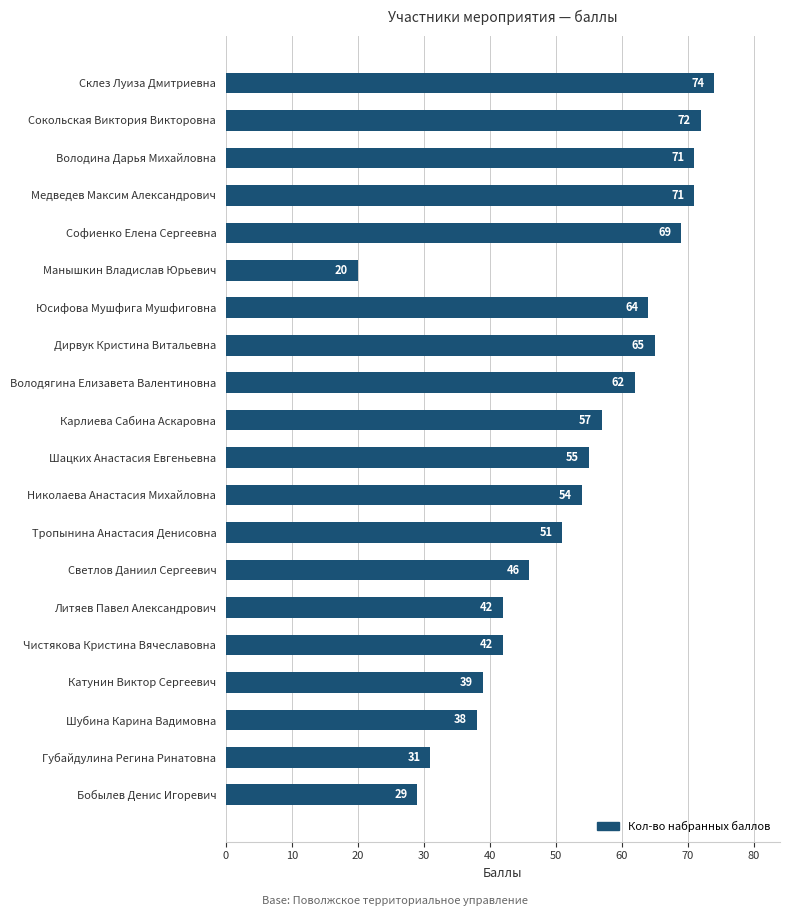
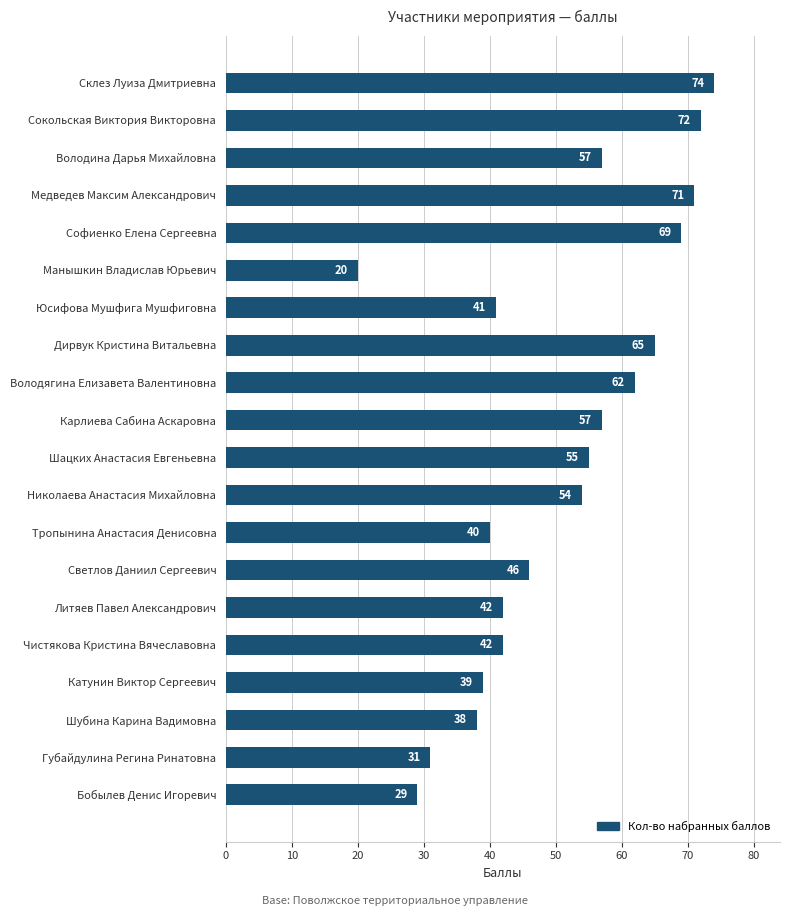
  {
    "Склез Луиза Дмитриевна": 74,
    "Сокольская Виктория Викторовна": 72,
-   "Володина Дарья Михайловна": 71,
+   "Володина Дарья Михайловна": 57,
    "Медведев Максим Александрович": 71,
    "Софиенко Елена Сергеевна": 69,
    "Манышкин Владислав Юрьевич": 20,
-   "Юсифова Мушфига Мушфиговна": 64,
+   "Юсифова Мушфига Мушфиговна": 41,
    "Дирвук Кристина Витальевна": 65,
    "Володягина Елизавета Валентиновна": 62,
    "Карлиева Сабина Аскаровна": 57,
    "Шацких Анастасия Евгеньевна": 55,
    "Николаева Анастасия Михайловна": 54,
-   "Тропынина Анастасия Денисовна": 51,
+   "Тропынина Анастасия Денисовна": 40,
    "Светлов Даниил Сергеевич": 46,
    "Литяев Павел Александрович": 42,
    "Чистякова Кристина Вячеславовна": 42,
    "Катунин Виктор Сергеевич": 39,
    "Шубина Карина Вадимовна": 38,
    "Губайдулина Регина Ринатовна": 31,
    "Бобылев Денис Игоревич": 29
  }
